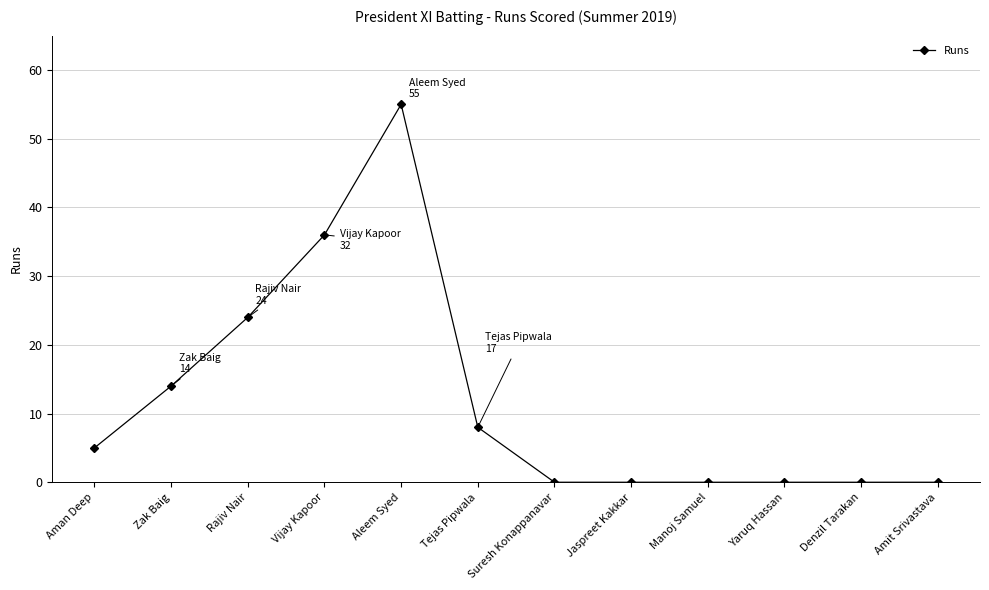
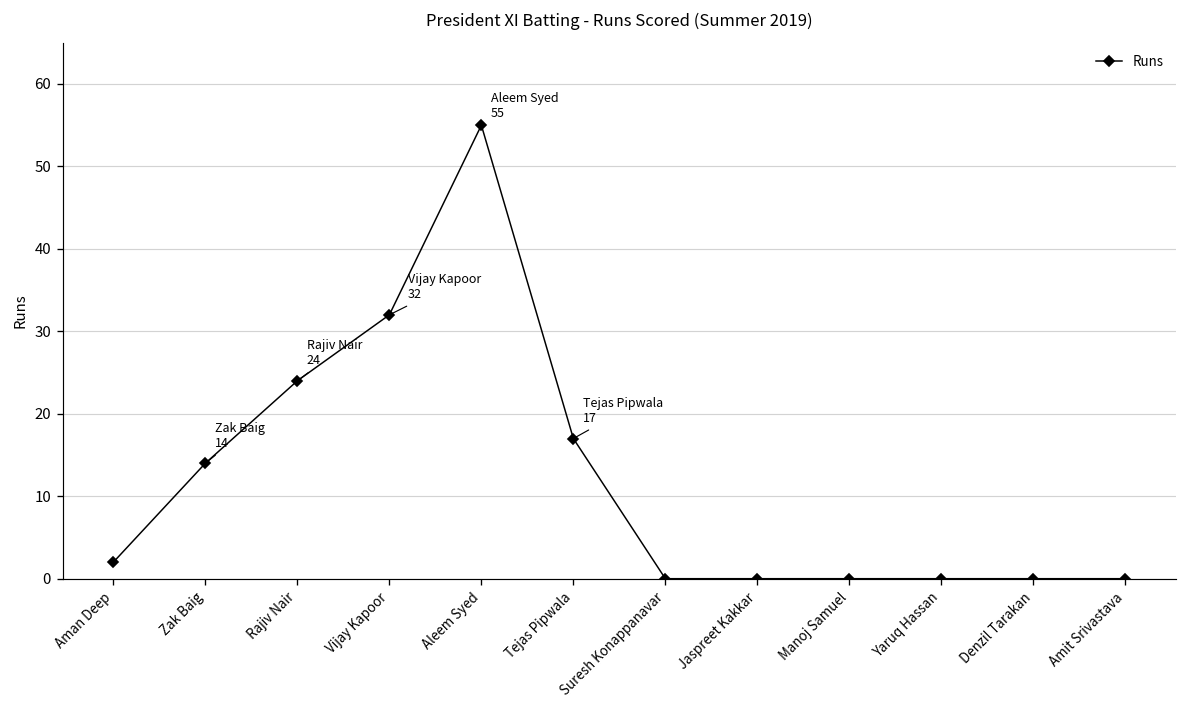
  {
-   "Aman Deep": 5,
-   "Vijay Kapoor": 36,
-   "Tejas Pipwala": 8,
+   "Aman Deep": 2,
+   "Vijay Kapoor": 32,
+   "Tejas Pipwala": 17,
    "Suresh Konappanavar": 0,
    "Jaspreet Kakkar": 0,
    "Manoj Samuel": 0,
    "Yaruq Hassan": 0,
    "Denzil Tarakan": 0,
    "Amit Srivastava": 0
  }
